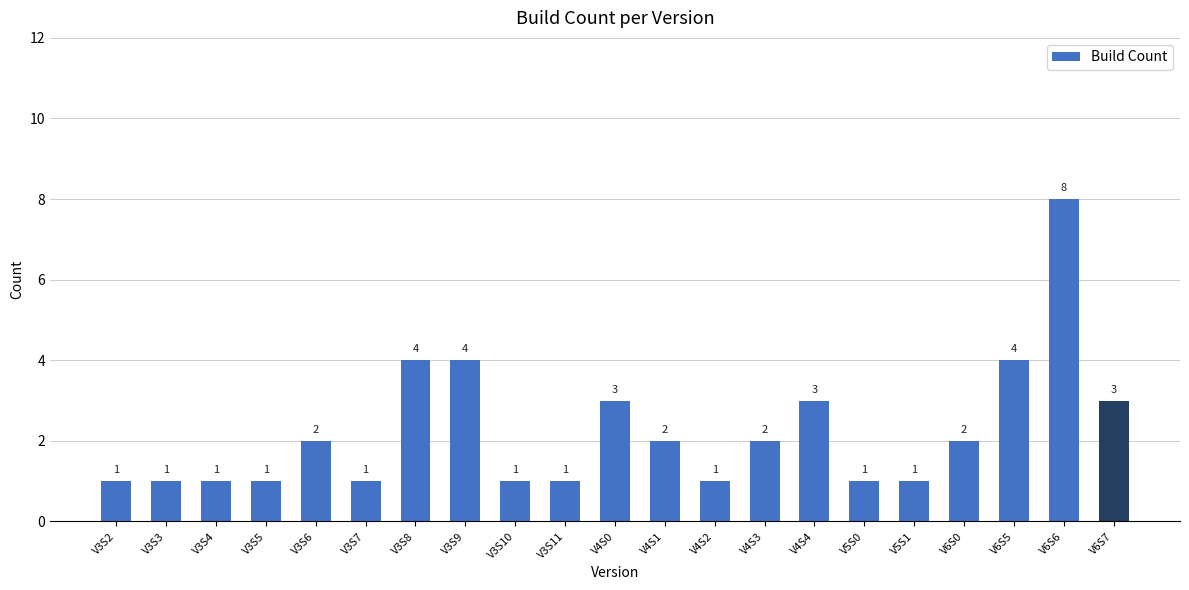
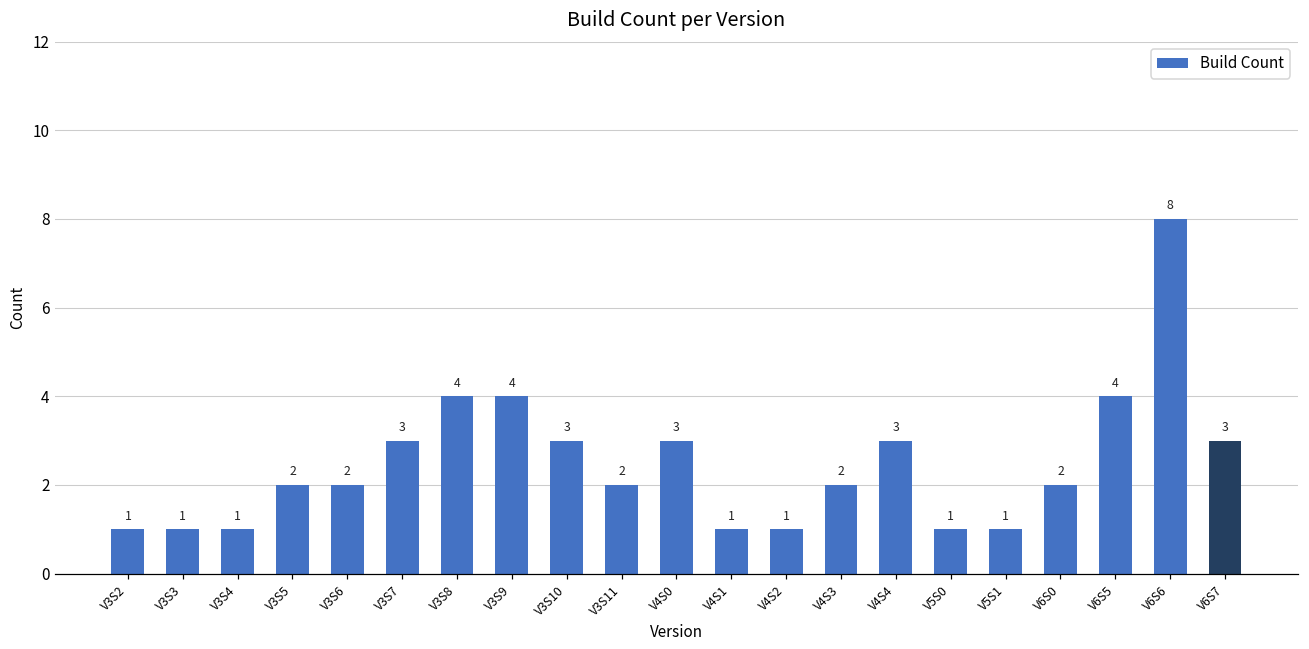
  {
    "V3S2": 1,
    "V3S3": 1,
    "V3S4": 1,
-   "V3S5": 1,
+   "V3S5": 2,
    "V3S6": 2,
-   "V3S7": 1,
+   "V3S7": 3,
    "V3S8": 4,
    "V3S9": 4,
-   "V3S10": 1,
-   "V3S11": 1,
+   "V3S10": 3,
+   "V3S11": 2,
    "V4S0": 3,
-   "V4S1": 2,
+   "V4S1": 1,
    "V4S2": 1,
    "V4S3": 2,
    "V4S4": 3,
    "V5S0": 1,
    "V5S1": 1,
    "V6S0": 2,
    "V6S5": 4,
    "V6S6": 8,
    "V6S7": 3
  }
